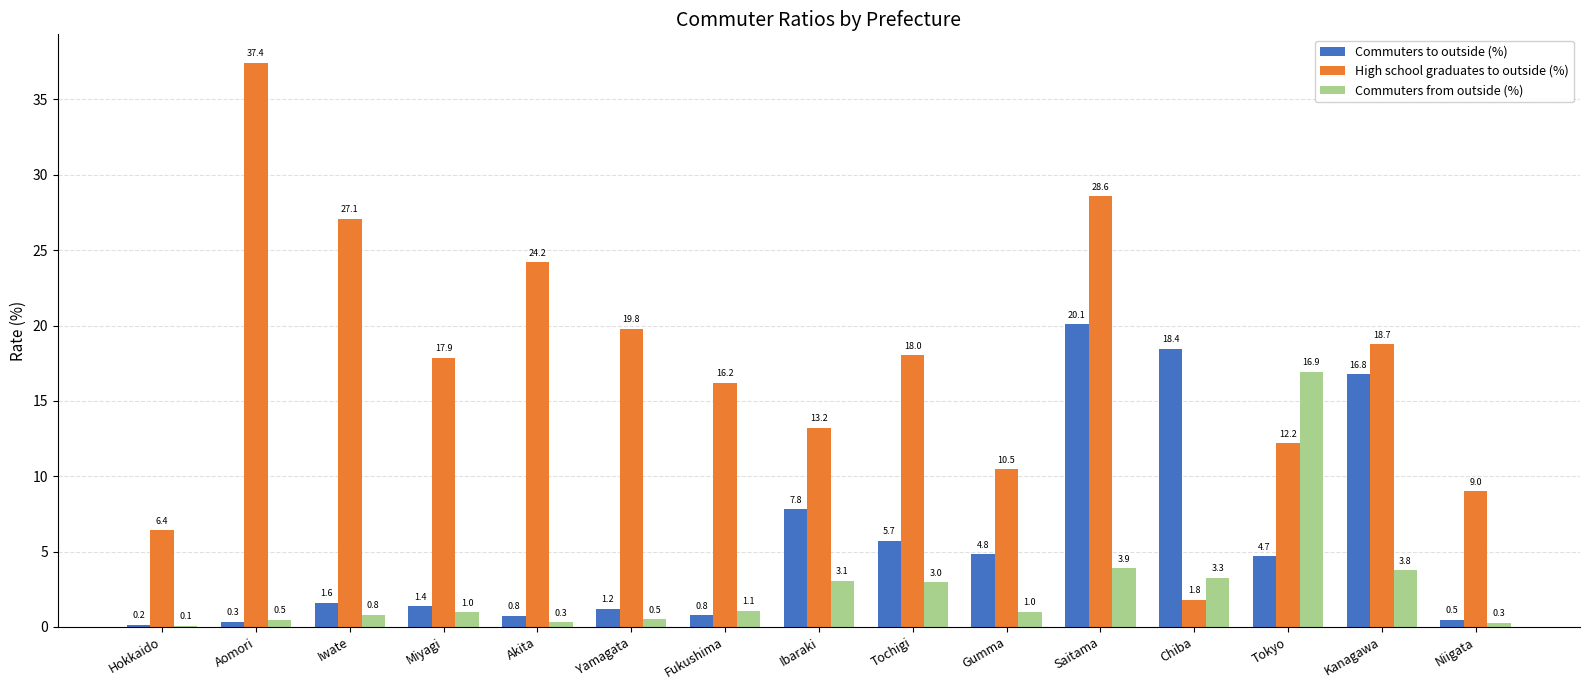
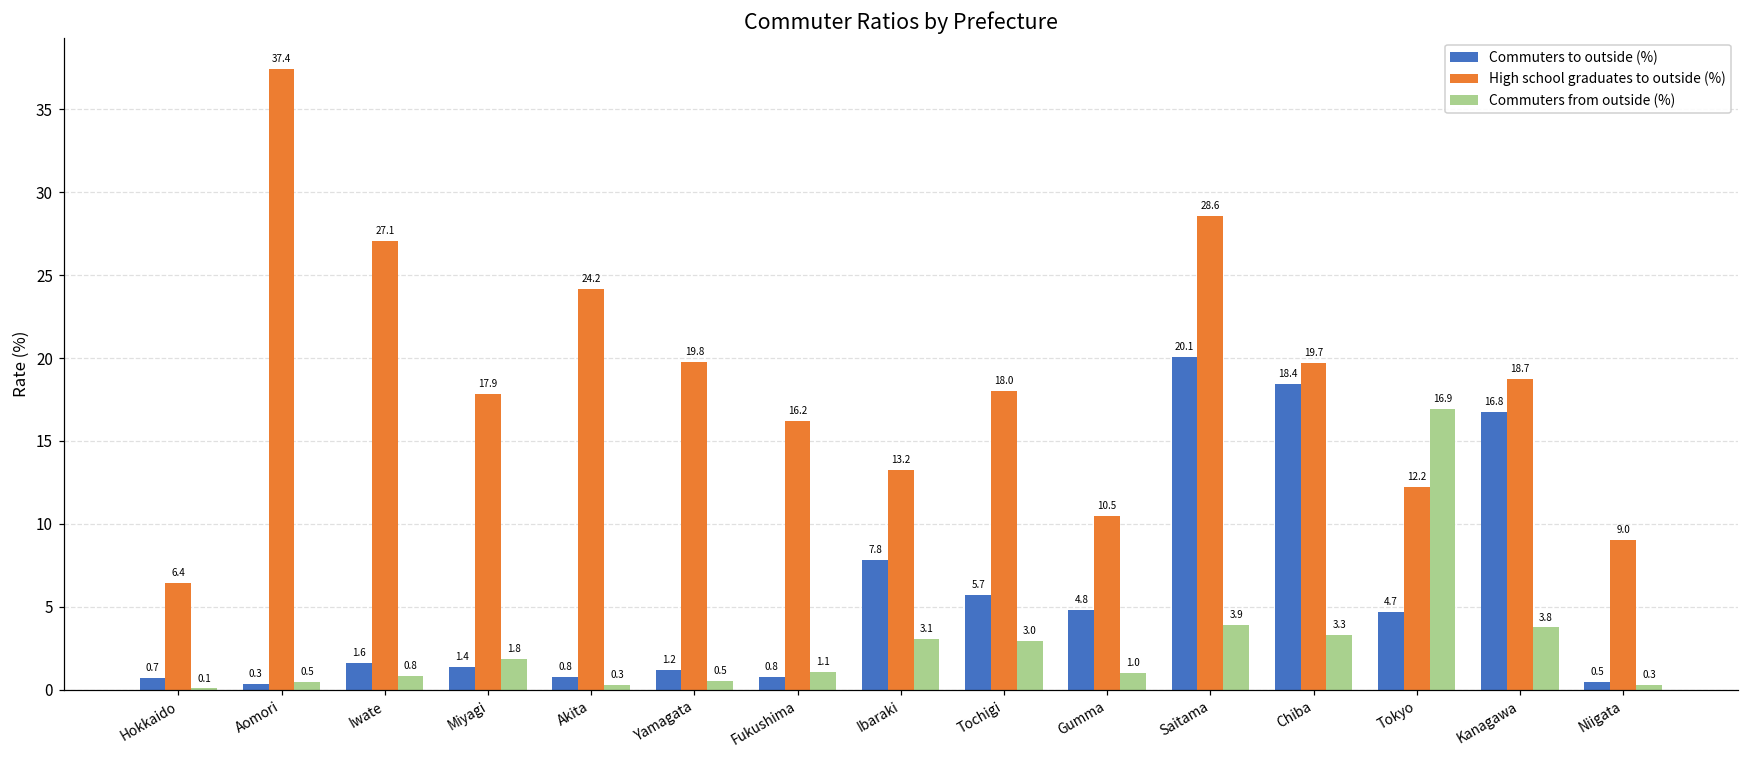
  {
    "Commuters to outside (%)": {
-     "Hokkaido": 0.2,
+     "Hokkaido": 0.7,
      "Aomori": 0.3,
      "Iwate": 1.6,
      "Miyagi": 1.4,
      "Akita": 0.8,
      "Yamagata": 1.2,
      "Fukushima": 0.8,
      "Ibaraki": 7.8,
      "Tochigi": 5.7,
      "Gumma": 4.8,
      "Saitama": 20.1,
      "Chiba": 18.4,
      "Tokyo": 4.7,
      "Kanagawa": 16.8,
      "Niigata": 0.5
    },
    "High school graduates to outside (%)": {
      "Hokkaido": 6.4,
      "Aomori": 37.4,
      "Iwate": 27.1,
      "Miyagi": 17.9,
      "Akita": 24.2,
      "Yamagata": 19.8,
      "Fukushima": 16.2,
      "Ibaraki": 13.2,
      "Tochigi": 18.0,
      "Gumma": 10.5,
      "Saitama": 28.6,
-     "Chiba": 1.8,
+     "Chiba": 19.7,
      "Tokyo": 12.2,
      "Kanagawa": 18.7,
      "Niigata": 9.0
    },
    "Commuters from outside (%)": {
      "Hokkaido": 0.1,
      "Aomori": 0.5,
      "Iwate": 0.8,
-     "Miyagi": 1.0,
+     "Miyagi": 1.8,
      "Akita": 0.3,
      "Yamagata": 0.5,
      "Fukushima": 1.1,
      "Ibaraki": 3.1,
      "Tochigi": 3.0,
      "Gumma": 1.0,
      "Saitama": 3.9,
      "Chiba": 3.3,
      "Tokyo": 16.9,
      "Kanagawa": 3.8,
      "Niigata": 0.3
    }
  }
